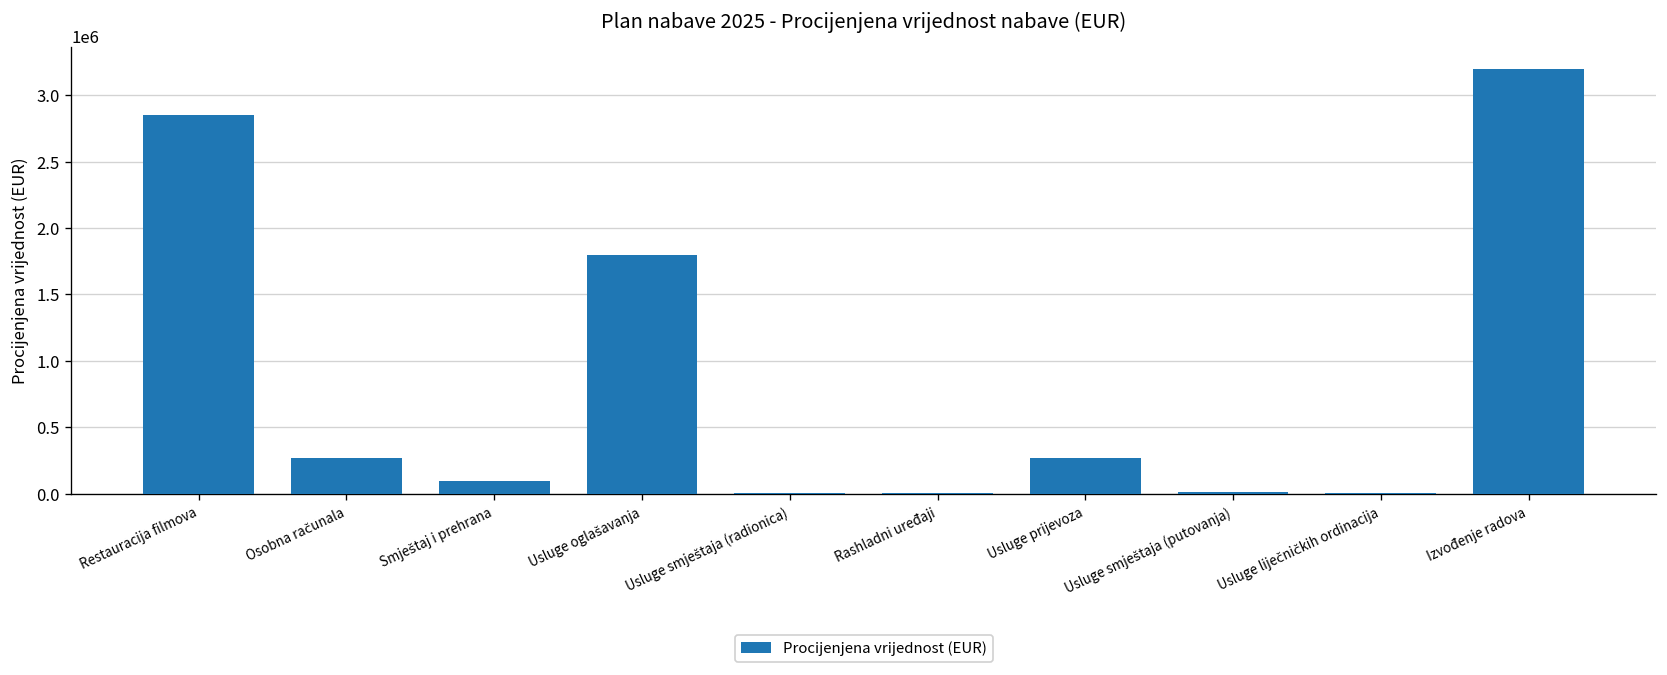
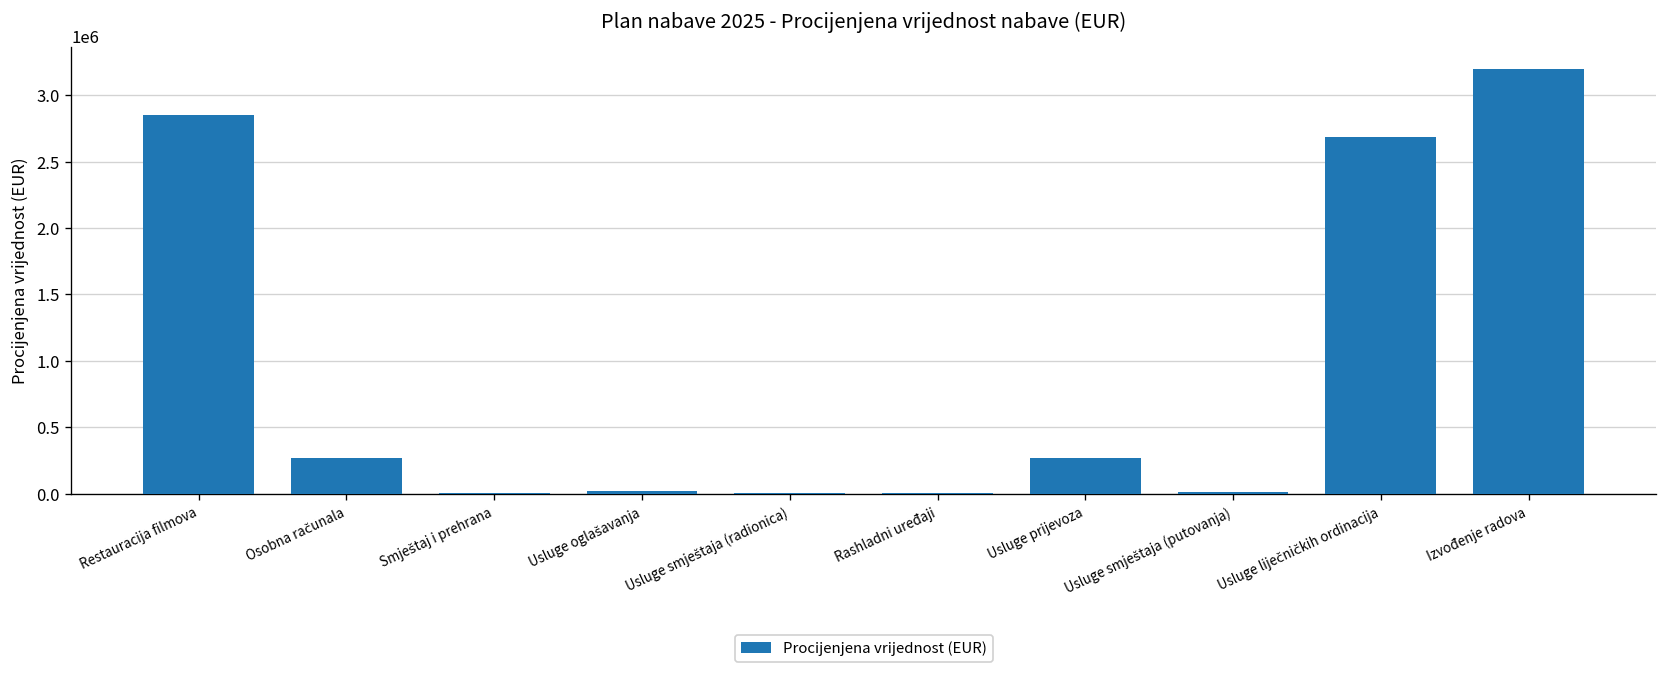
  {
    "Restauracija filmova": 2850000,
    "Osobna računala": 270000,
-   "Smještaj i prehrana": 100000,
-   "Usluge oglašavanja": 1800000,
+   "Smještaj i prehrana": 0,
+   "Usluge oglašavanja": 20000,
    "Usluge prijevoza": 270000,
-   "Usluge liječničkih ordinacija": 10000,
+   "Usluge liječničkih ordinacija": 2680000,
    "Izvođenje radova": 3200000
  }
